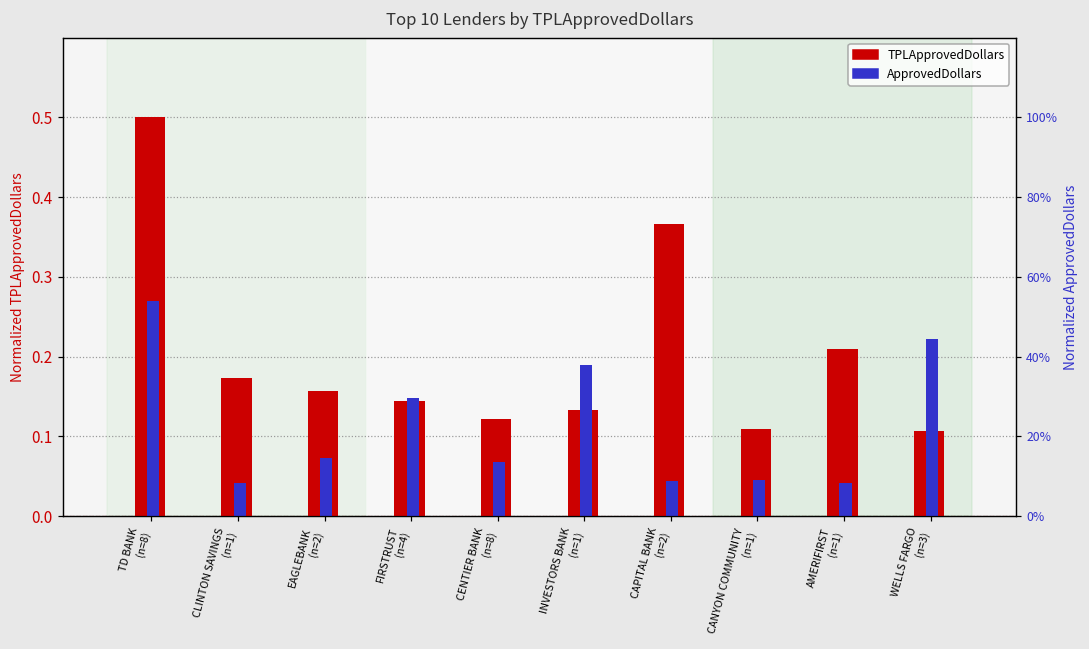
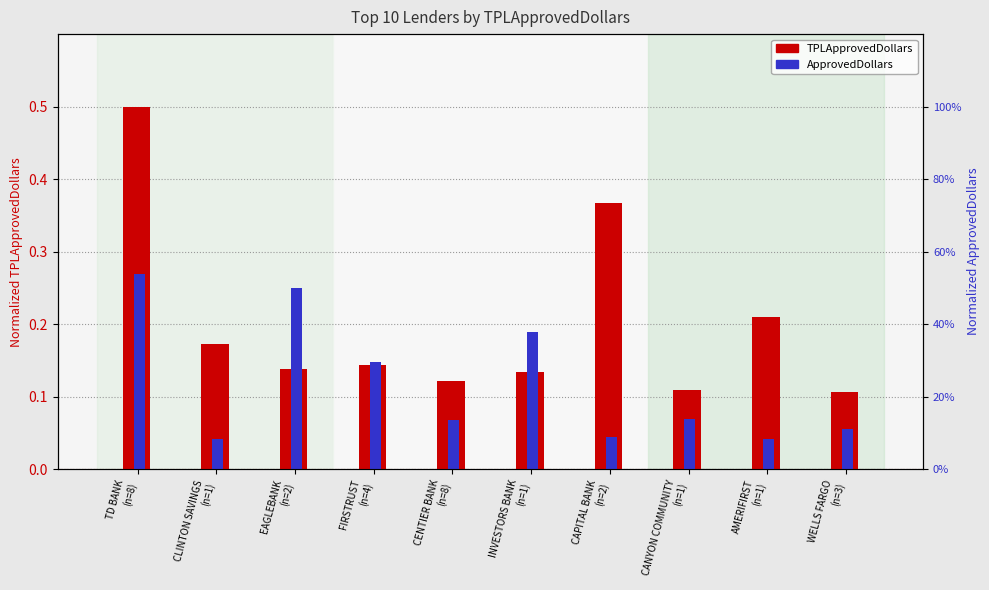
  {
    "TPLApprovedDollars": {
      "TD BANK (n=8)": 0.50,
      "CLINTON SAVINGS (n=1)": 0.17,
-     "EAGLEBANK (n=2)": 0.16,
+     "EAGLEBANK (n=2)": 0.14,
      "CENTIER BANK (n=8)": 0.12,
      "CAPITAL BANK (n=2)": 0.37,
      "CANYON COMMUNITY (n=1)": 0.11,
      "AMERIFIRST (n=1)": 0.21
    },
    "ApprovedDollars": {
-     "EAGLEBANK (n=2)": 0.07,
+     "EAGLEBANK (n=2)": 0.25,
      "FIRSTRUST (n=4)": 0.15,
      "INVESTORS BANK (n=1)": 0.19,
-     "CANYON COMMUNITY (n=1)": 0.05,
-     "WELLS FARGO (n=3)": 0.22
+     "CANYON COMMUNITY (n=1)": 0.07,
+     "WELLS FARGO (n=3)": 0.06
    }
  }
